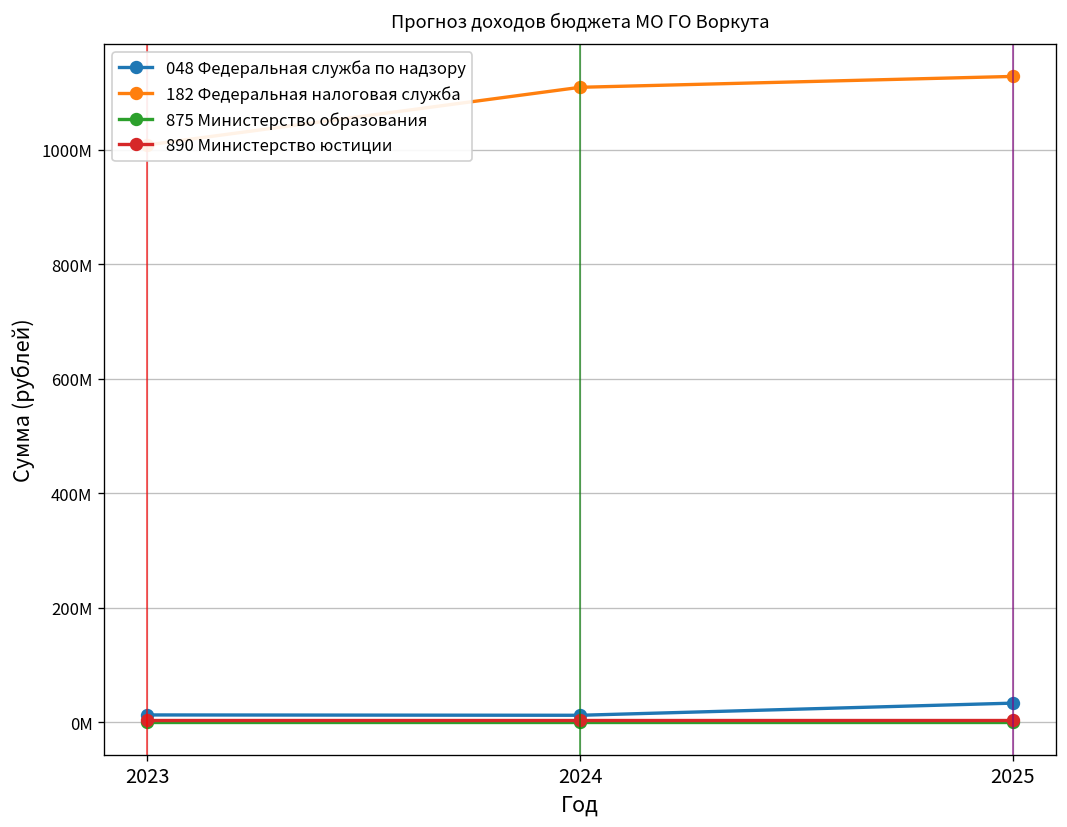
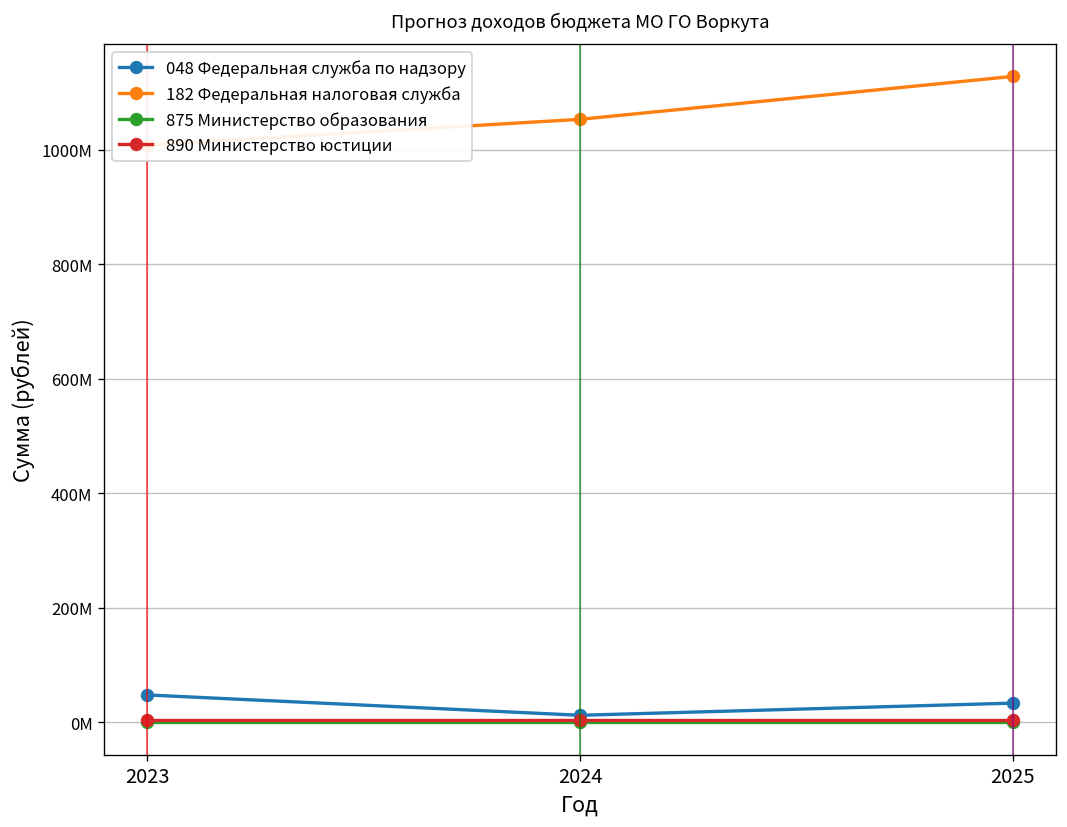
  {
    "048 Федеральная служба по надзору": {
-     "2023": 10000000,
+     "2023": 50000000,
      "2024": 10000000,
      "2025": 30000000
    },
    "182 Федеральная налоговая служба": {
-     "2024": 1110000000,
+     "2024": 1050000000,
      "2025": 1130000000
    }
  }
